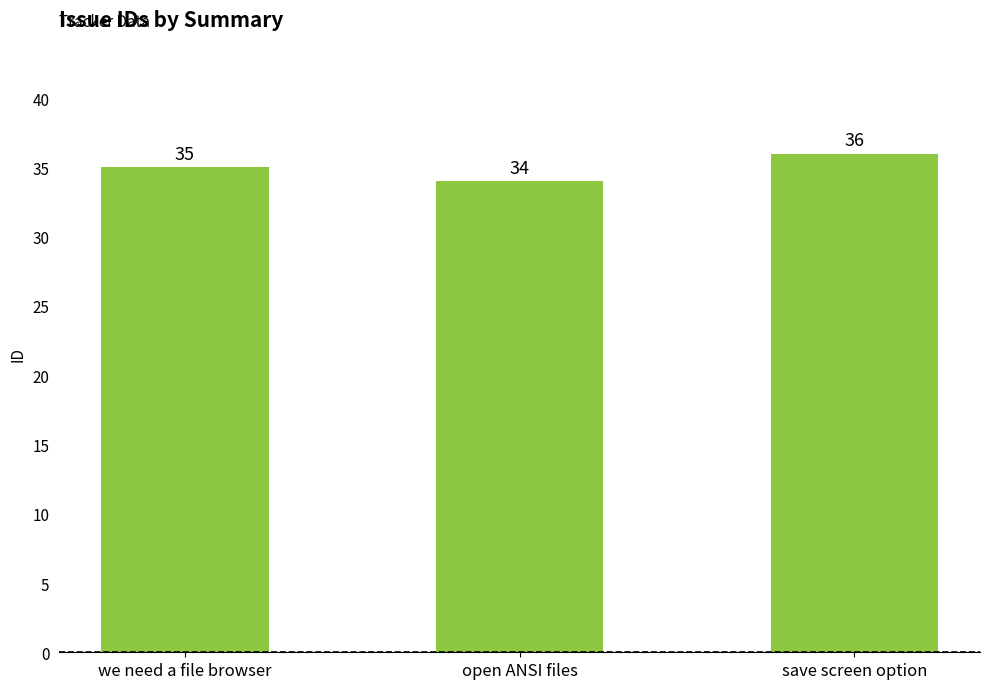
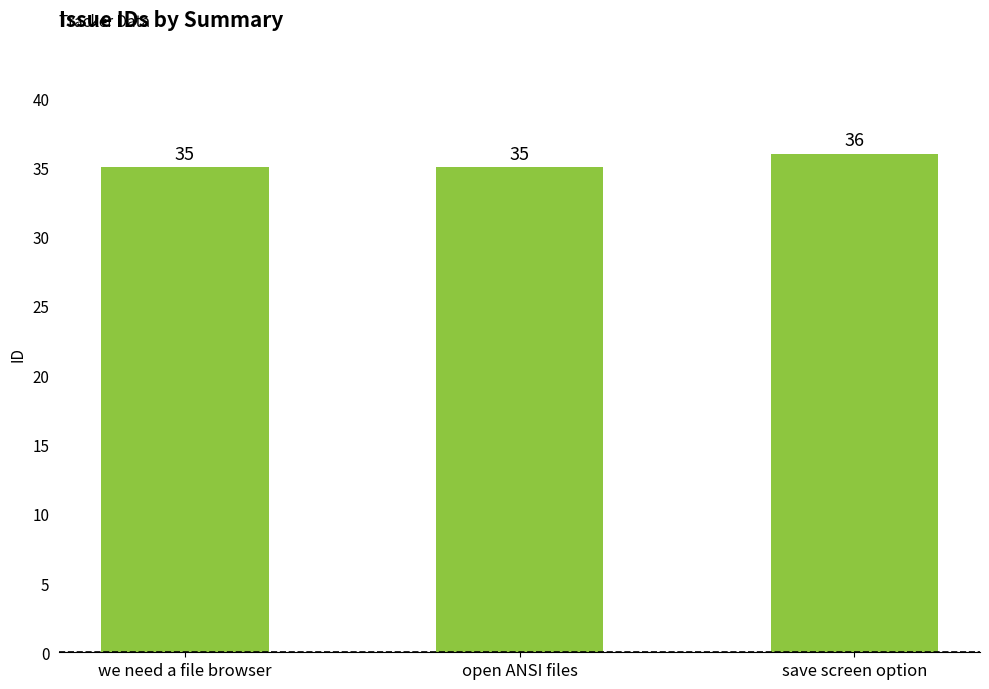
  {
    "we need a file browser": 35,
-   "open ANSI files": 34,
+   "open ANSI files": 35,
    "save screen option": 36
  }
